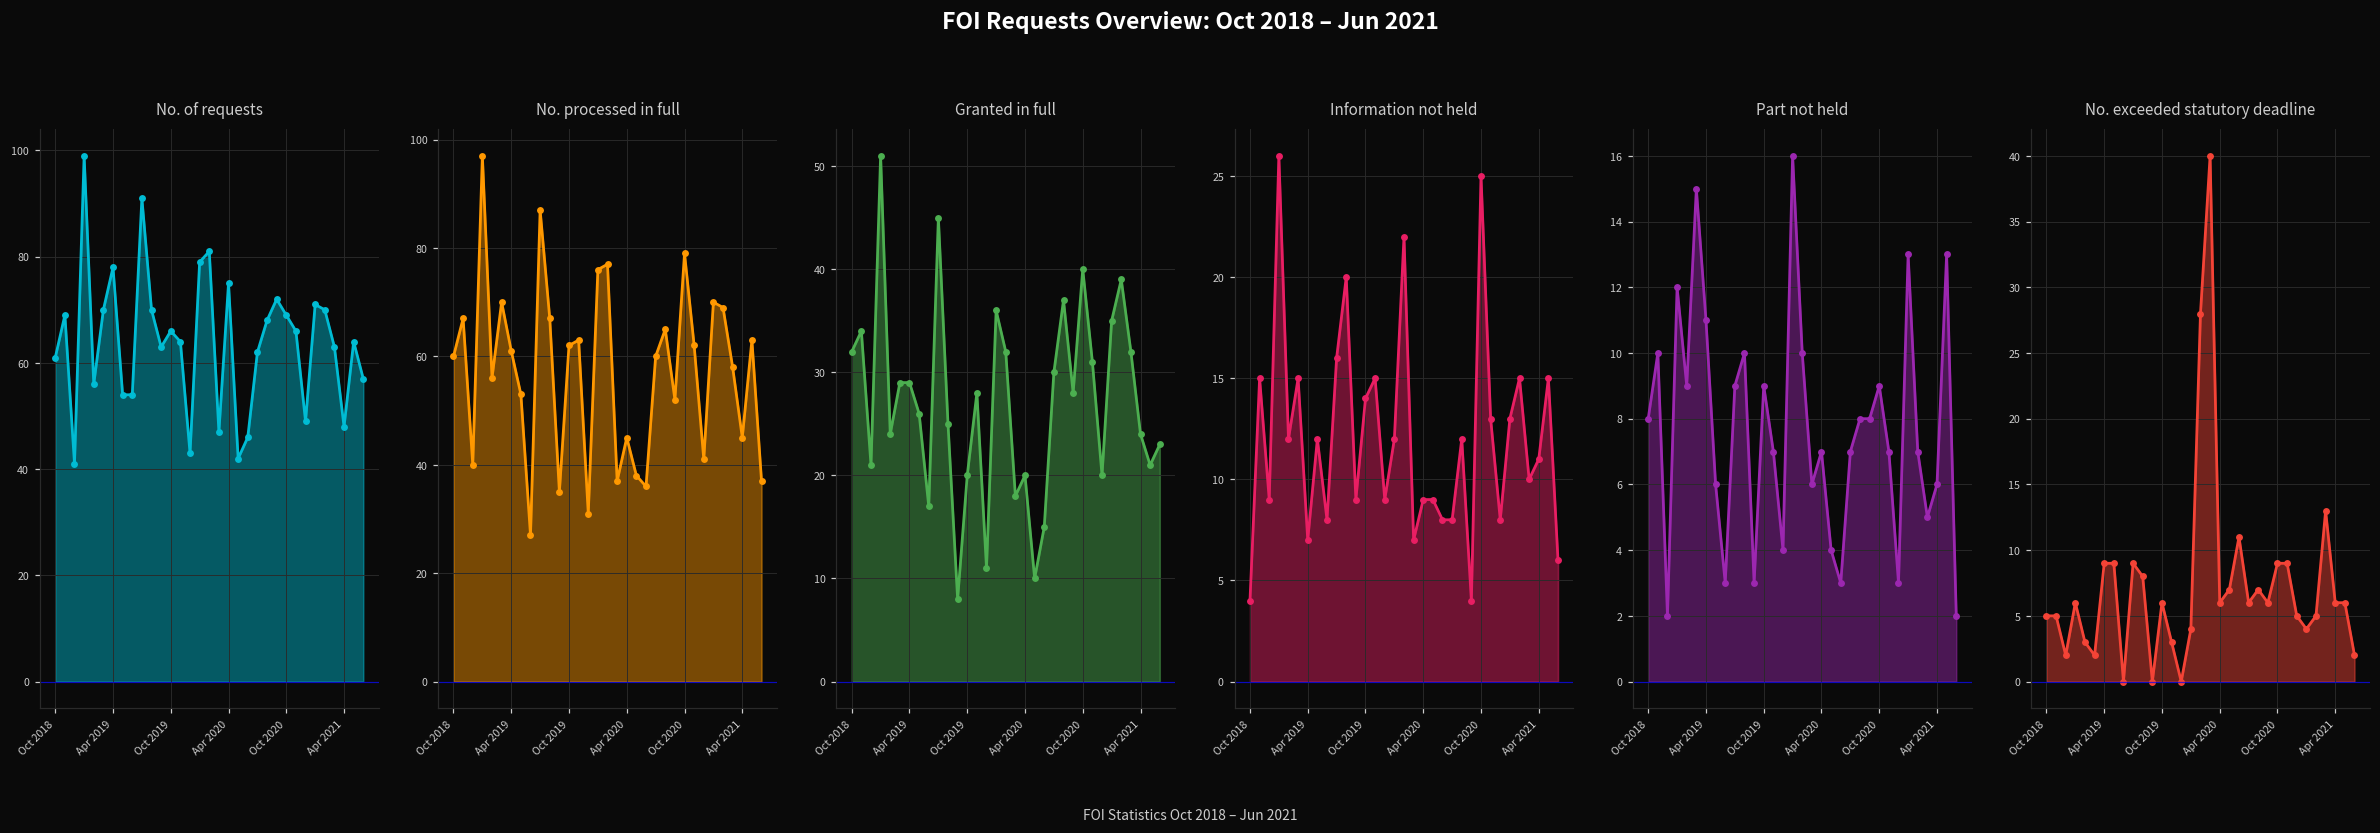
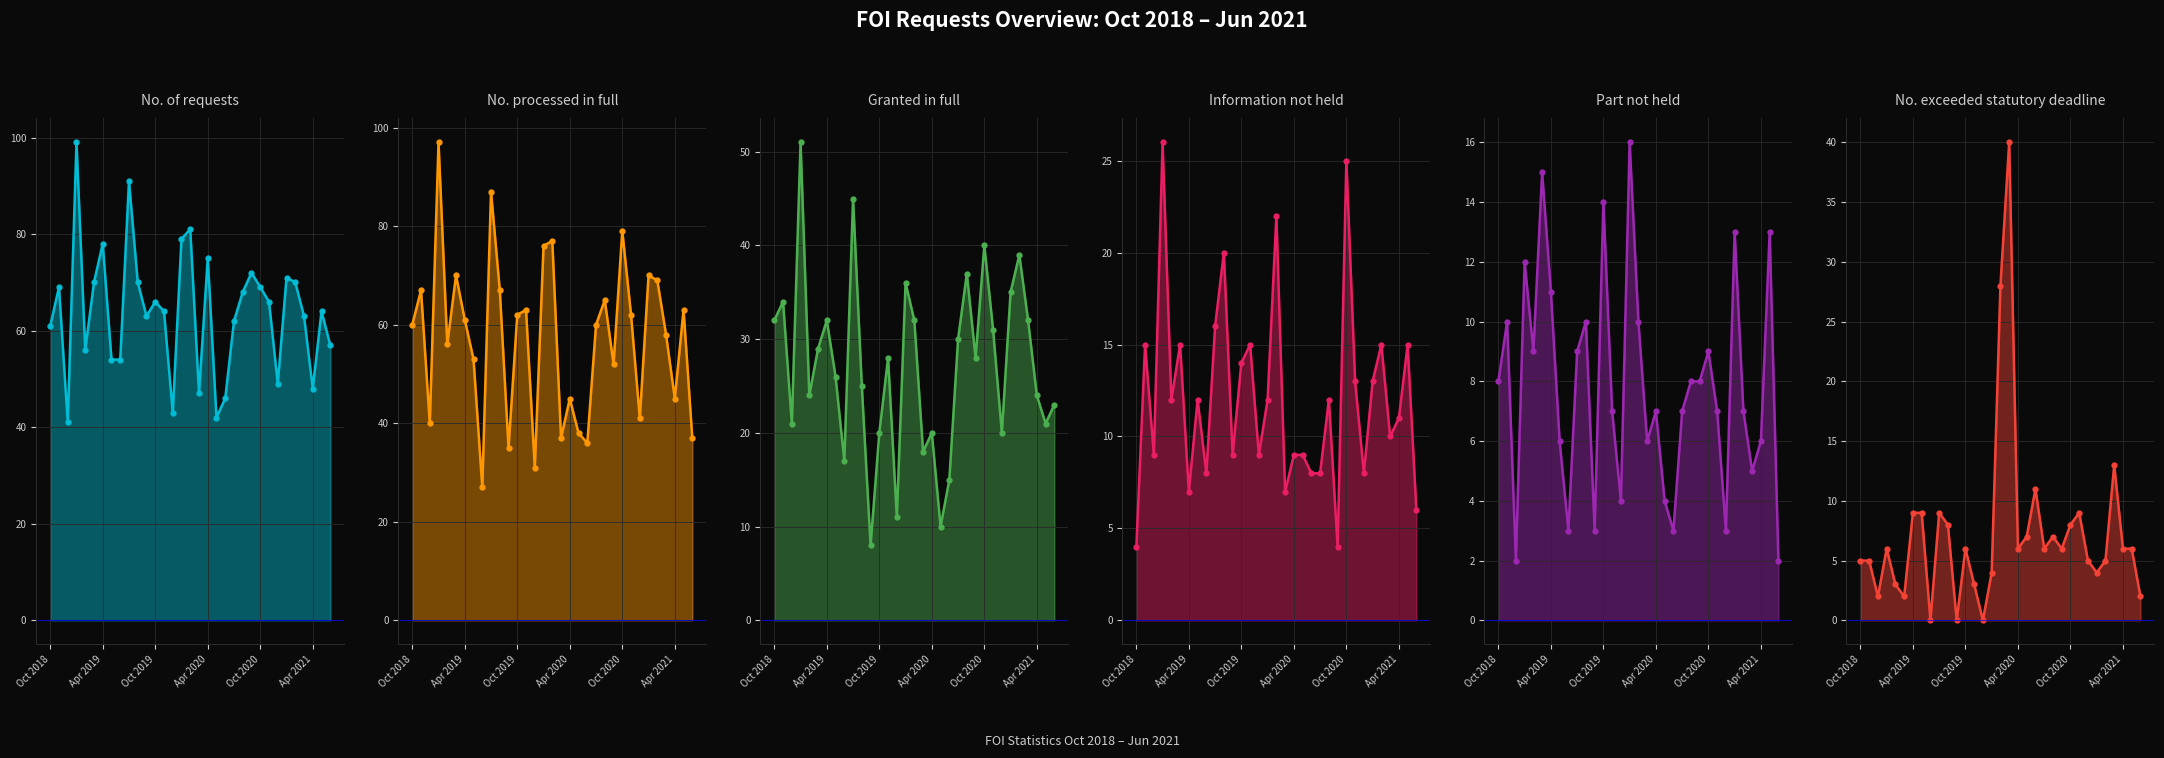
  {
    "No. of requests": {
      "Oct 2018": 61,
      "Apr 2019": 78,
      "Oct 2019": 66,
      "Apr 2020": 75,
      "Oct 2020": 69,
      "Apr 2021": 48
    },
    "No. processed in full": {
      "Oct 2018": 60,
      "Apr 2019": 61,
      "Oct 2019": 62,
      "Apr 2020": 45,
      "Oct 2020": 79,
      "Apr 2021": 45
    },
    "Granted in full": {
      "Oct 2018": 32,
-     "Apr 2019": 29,
+     "Apr 2019": 32,
      "Oct 2019": 20,
      "Apr 2020": 20,
      "Oct 2020": 40,
      "Apr 2021": 24
    },
    "Information not held": {
      "Oct 2018": 4.0,
      "Apr 2019": 7.0,
      "Oct 2019": 14.0,
      "Apr 2020": 9.0,
      "Oct 2020": 25.0,
      "Apr 2021": 11.0
    },
    "Part not held": {
      "Oct 2018": 8,
      "Apr 2019": 11,
-     "Oct 2019": 9,
+     "Oct 2019": 14,
      "Apr 2020": 7,
      "Oct 2020": 9,
      "Apr 2021": 6
    },
    "No. exceeded statutory deadline": {
      "Oct 2018": 5,
      "Apr 2019": 9,
      "Oct 2019": 6,
      "Apr 2020": 6,
-     "Oct 2020": 9,
+     "Oct 2020": 8,
      "Apr 2021": 6
    }
  }
